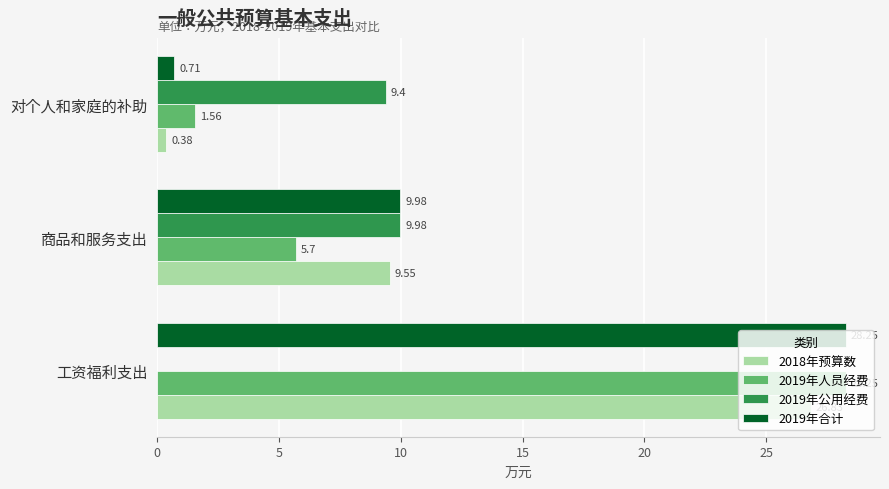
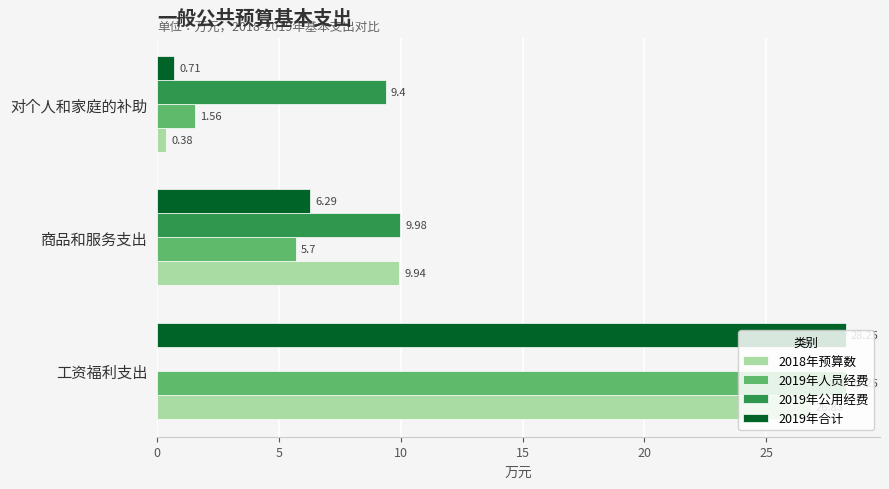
  {
    "2018年预算数": {
      "对个人和家庭的补助": 0.38,
-     "商品和服务支出": 9.55
+     "商品和服务支出": 9.94
    },
    "2019年人员经费": {
      "对个人和家庭的补助": 1.56,
      "商品和服务支出": 5.7
    },
    "2019年公用经费": {
      "对个人和家庭的补助": 9.4,
      "商品和服务支出": 9.98
    },
    "2019年合计": {
      "对个人和家庭的补助": 0.71,
-     "商品和服务支出": 9.98
+     "商品和服务支出": 6.29
    }
  }
